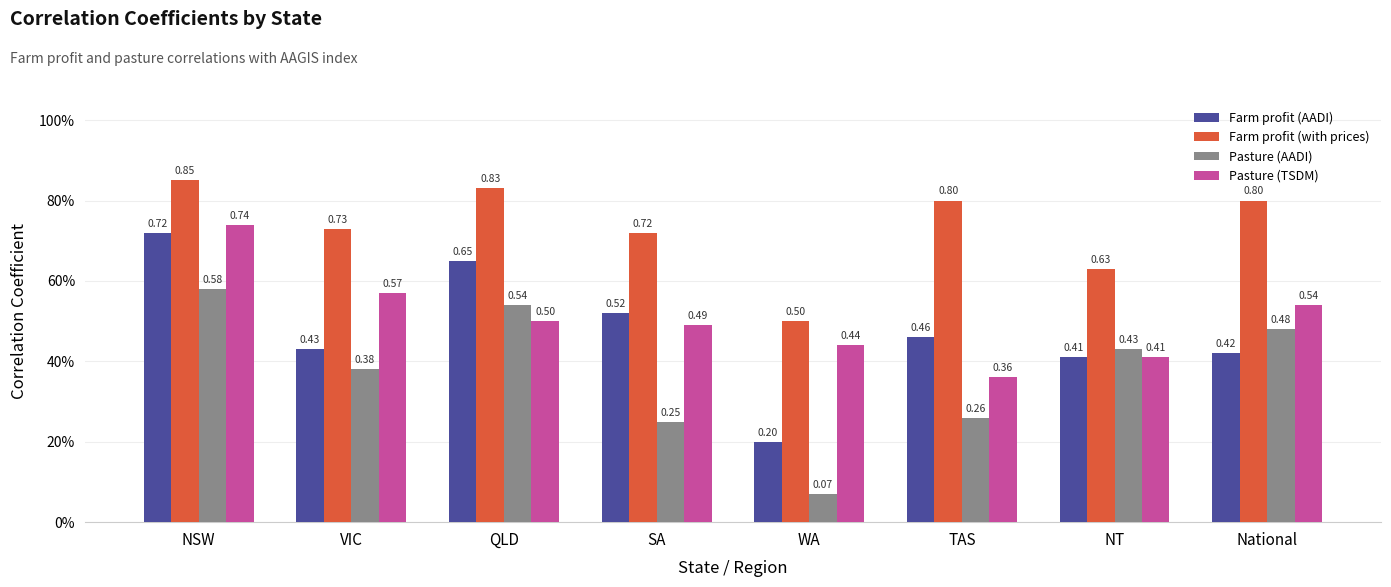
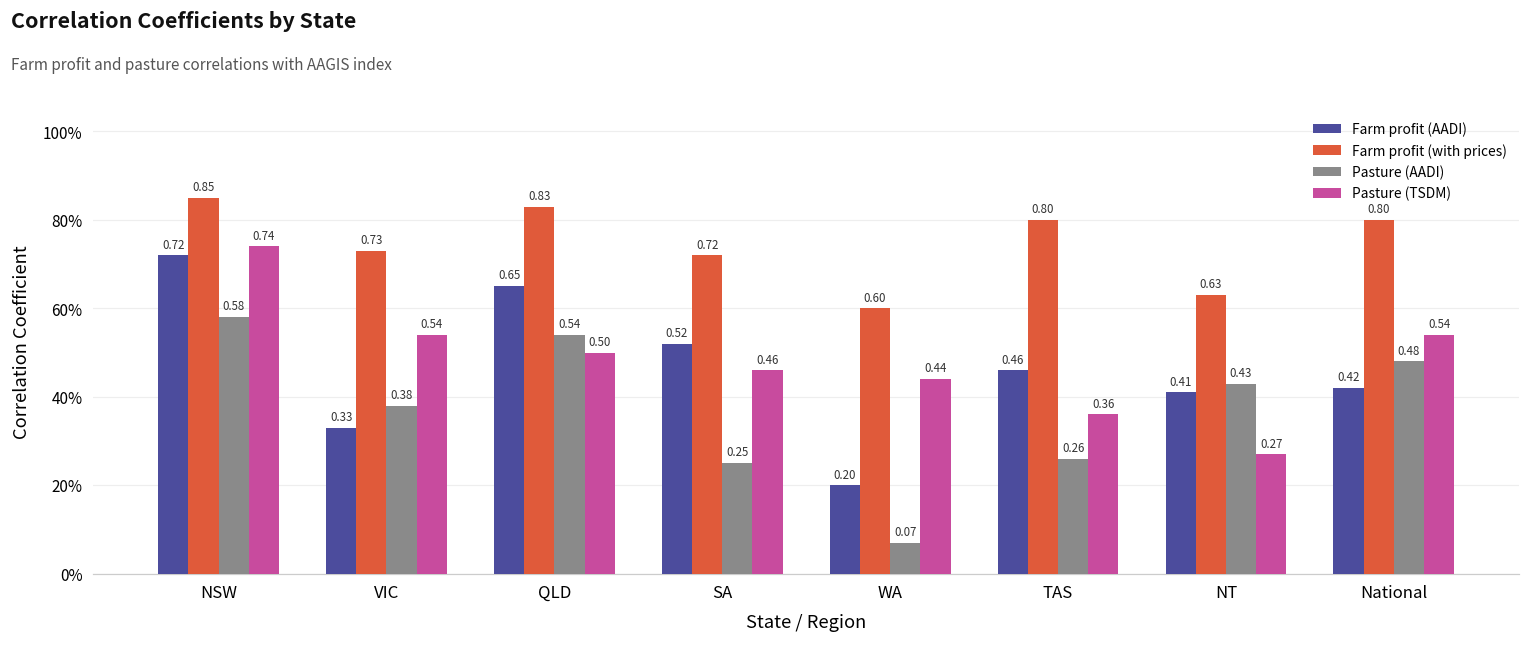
  {
    "Farm profit (AADI)": {
      "NSW": 0.72,
-     "VIC": 0.43,
+     "VIC": 0.33,
      "QLD": 0.65,
      "SA": 0.52,
      "WA": 0.20,
      "TAS": 0.46,
      "NT": 0.41,
      "National": 0.42
    },
    "Farm profit (with prices)": {
      "NSW": 0.85,
      "VIC": 0.73,
      "QLD": 0.83,
      "SA": 0.72,
-     "WA": 0.50,
+     "WA": 0.60,
      "TAS": 0.80,
      "NT": 0.63,
      "National": 0.80
    },
    "Pasture (AADI)": {
      "NSW": 0.58,
      "VIC": 0.38,
      "QLD": 0.54,
      "SA": 0.25,
      "WA": 0.07,
      "TAS": 0.26,
      "NT": 0.43,
      "National": 0.48
    },
    "Pasture (TSDM)": {
      "NSW": 0.74,
-     "VIC": 0.57,
+     "VIC": 0.54,
      "QLD": 0.50,
-     "SA": 0.49,
+     "SA": 0.46,
      "WA": 0.44,
      "TAS": 0.36,
-     "NT": 0.41,
+     "NT": 0.27,
      "National": 0.54
    }
  }
